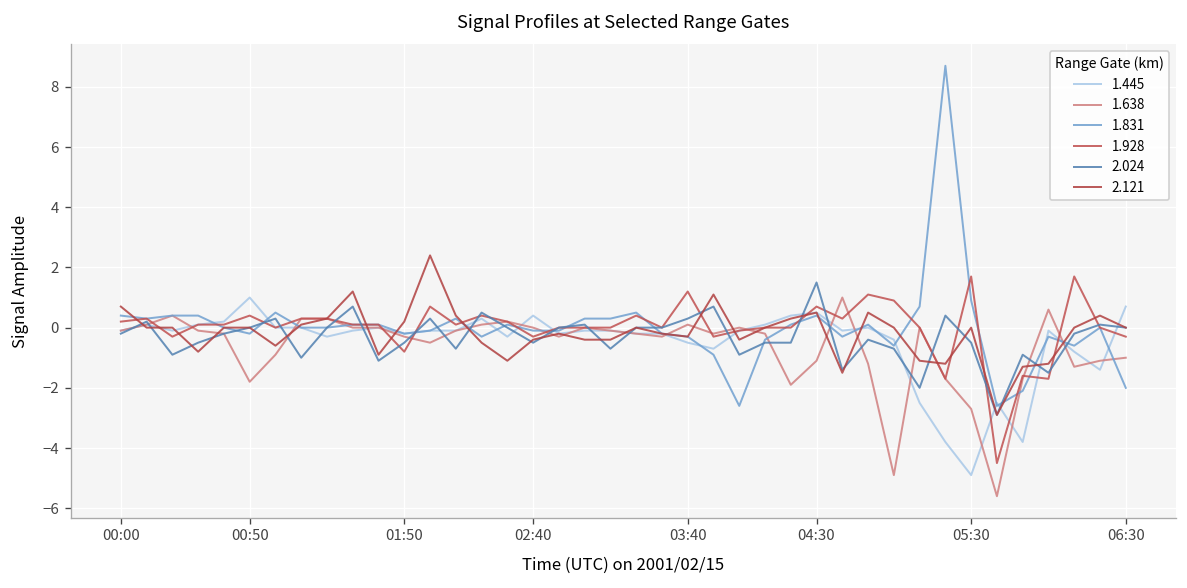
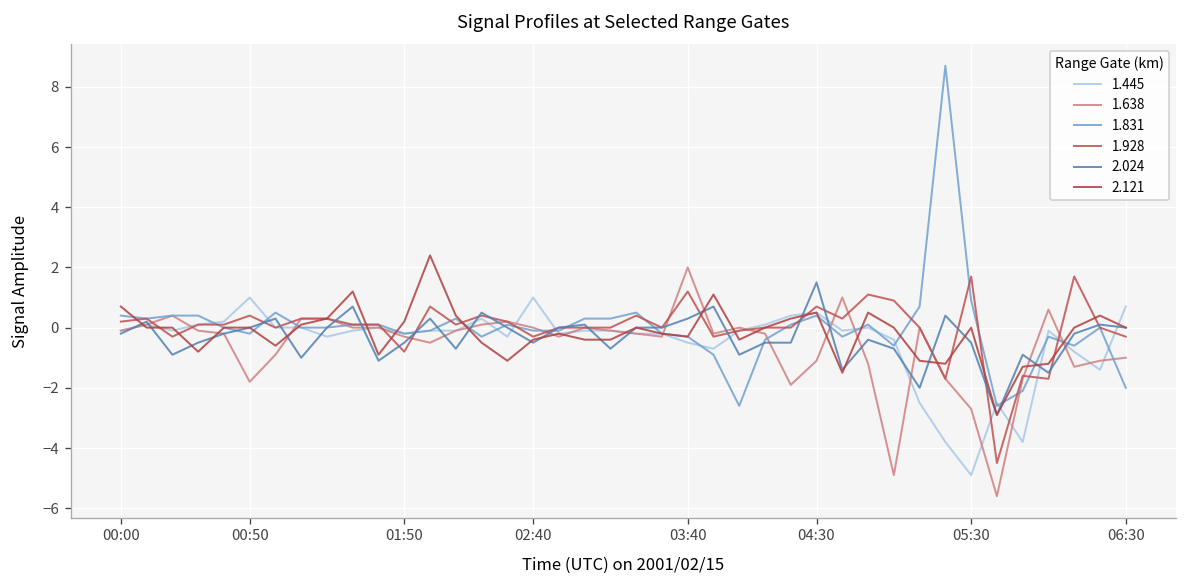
  {
    "1.445": {
      "00:50": 1.0,
-     "02:40": 0.4,
+     "02:40": 1.0,
      "03:40": -0.5,
      "05:30": -4.9,
      "06:30": 0.7
    },
    "1.638": {
      "00:50": -1.8,
      "01:50": -0.3,
-     "03:40": 0.1,
+     "03:40": 2.0,
      "04:30": -1.1,
      "05:30": -2.7,
      "06:30": -1.0
    }
  }
